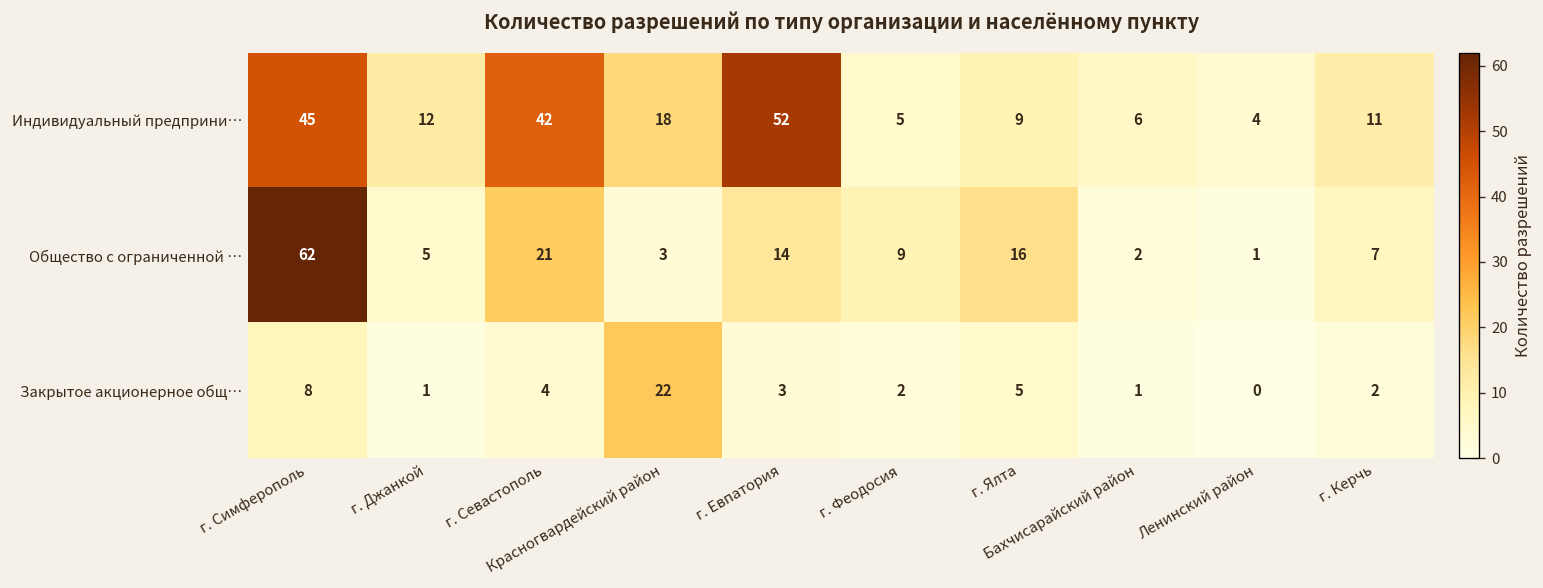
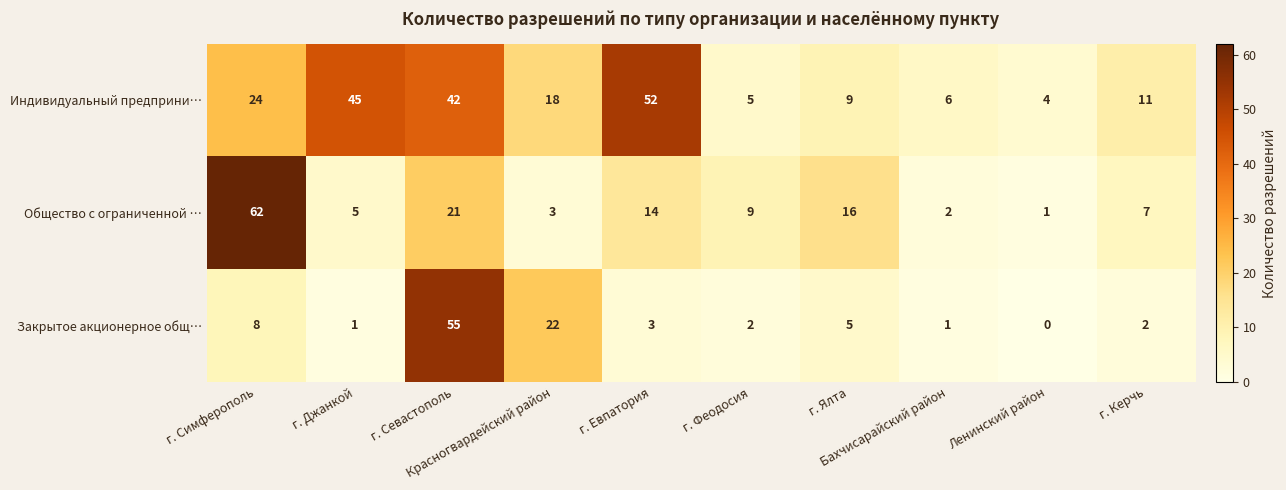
  {
    "Индивидуальный предприни…": {
-     "г. Симферополь": 45,
-     "г. Джанкой": 12,
+     "г. Симферополь": 24,
+     "г. Джанкой": 45,
      "г. Севастополь": 42,
      "Красногвардейский район": 18,
      "г. Евпатория": 52,
      "г. Феодосия": 5,
      "г. Ялта": 9,
      "Бахчисарайский район": 6,
      "Ленинский район": 4,
      "г. Керчь": 11
    },
    "Общество с ограниченной …": {
      "г. Симферополь": 62,
      "г. Джанкой": 5,
      "г. Севастополь": 21,
      "Красногвардейский район": 3,
      "г. Евпатория": 14,
      "г. Феодосия": 9,
      "г. Ялта": 16,
      "Бахчисарайский район": 2,
      "Ленинский район": 1,
      "г. Керчь": 7
    },
    "Закрытое акционерное общ…": {
      "г. Симферополь": 8,
      "г. Джанкой": 1,
-     "г. Севастополь": 4,
+     "г. Севастополь": 55,
      "Красногвардейский район": 22,
      "г. Евпатория": 3,
      "г. Феодосия": 2,
      "г. Ялта": 5,
      "Бахчисарайский район": 1,
      "Ленинский район": 0,
      "г. Керчь": 2
    }
  }
